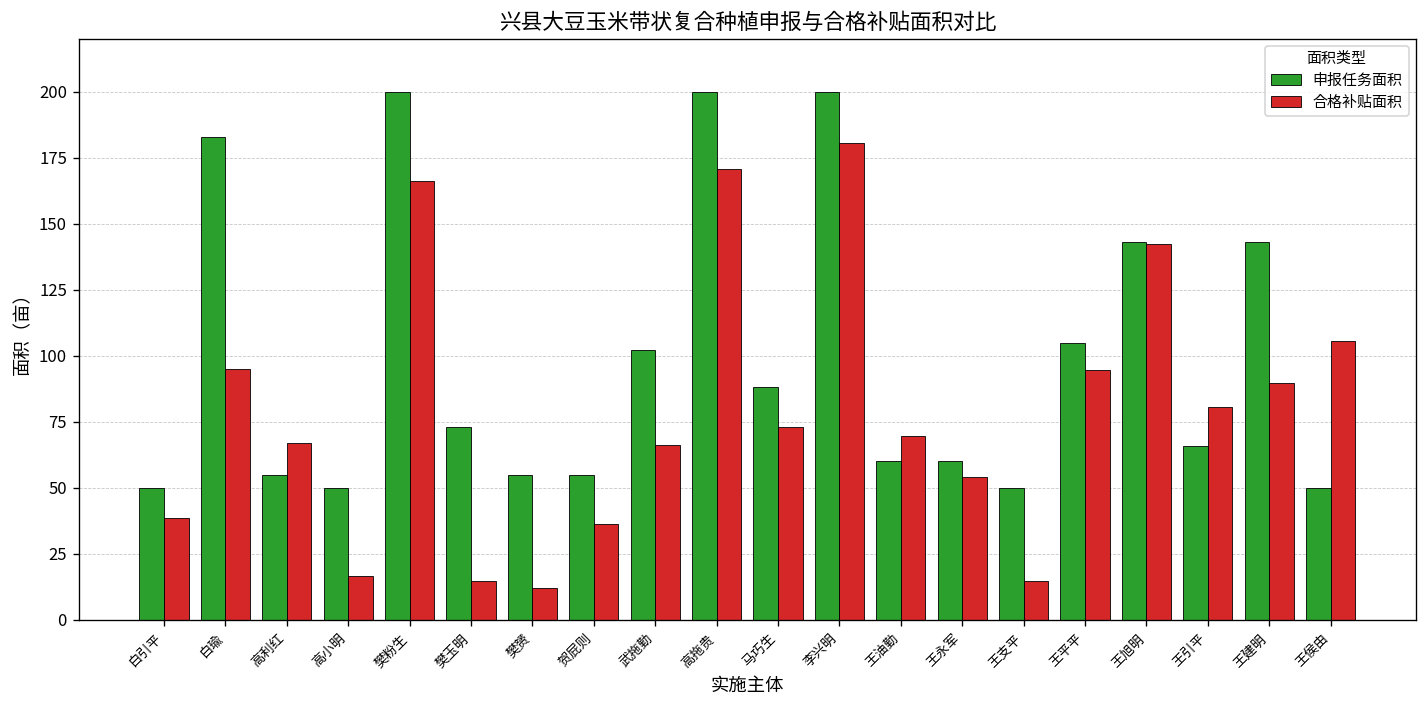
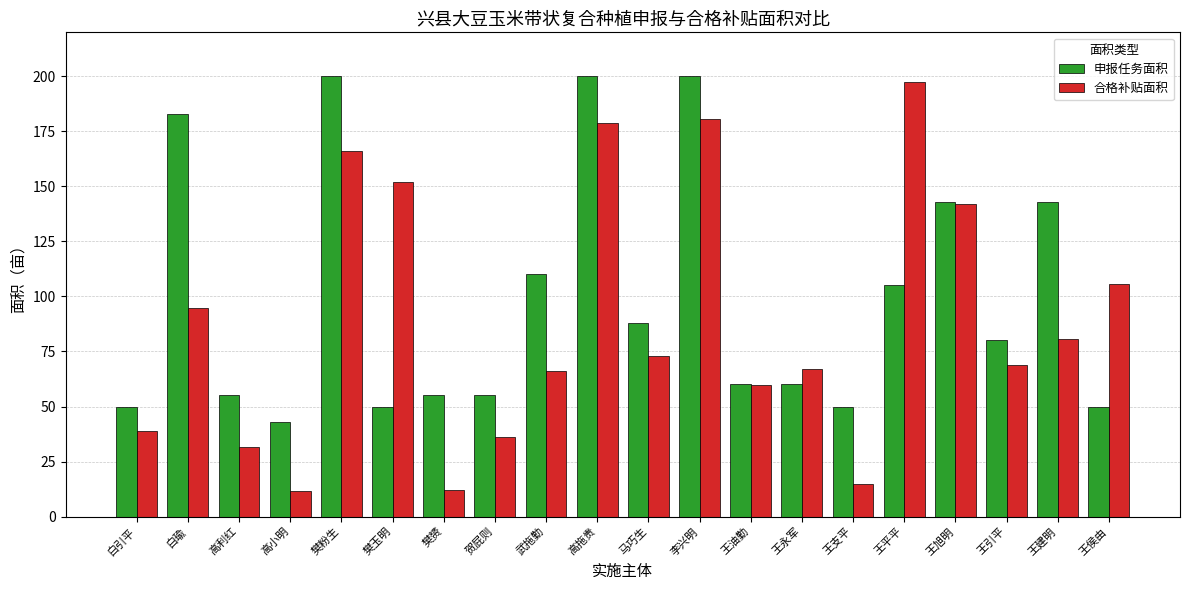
  {
    "申报任务面积": {
      "白引平": 50,
      "白瑜": 183,
      "高利红": 55,
-     "高小明": 50,
+     "高小明": 43,
      "樊粉生": 200,
-     "樊玉明": 73,
+     "樊玉明": 50,
      "樊赟": 55,
      "贺屁则": 55,
-     "武拖勤": 102,
+     "武拖勤": 110,
      "高拖贵": 200,
      "马巧生": 88,
      "李兴明": 200,
      "王油勤": 60,
      "王永军": 60,
      "王支平": 50,
      "王平平": 105,
      "王旭明": 143,
-     "王引平": 66,
+     "王引平": 80,
      "王建明": 143,
      "王侯由": 50
    },
    "合格补贴面积": {
      "白引平": 39,
      "白瑜": 95,
-     "高利红": 67,
-     "高小明": 17,
+     "高利红": 32,
+     "高小明": 12,
      "樊粉生": 166,
-     "樊玉明": 15,
+     "樊玉明": 152,
      "樊赟": 12,
      "贺屁则": 36,
      "武拖勤": 66,
-     "高拖贵": 171,
+     "高拖贵": 179,
      "马巧生": 73,
      "李兴明": 181,
-     "王油勤": 70,
-     "王永军": 54,
+     "王油勤": 60,
+     "王永军": 67,
      "王支平": 15,
-     "王平平": 95,
+     "王平平": 197,
      "王旭明": 142,
-     "王引平": 81,
-     "王建明": 90,
+     "王引平": 69,
+     "王建明": 81,
      "王侯由": 105
    }
  }
